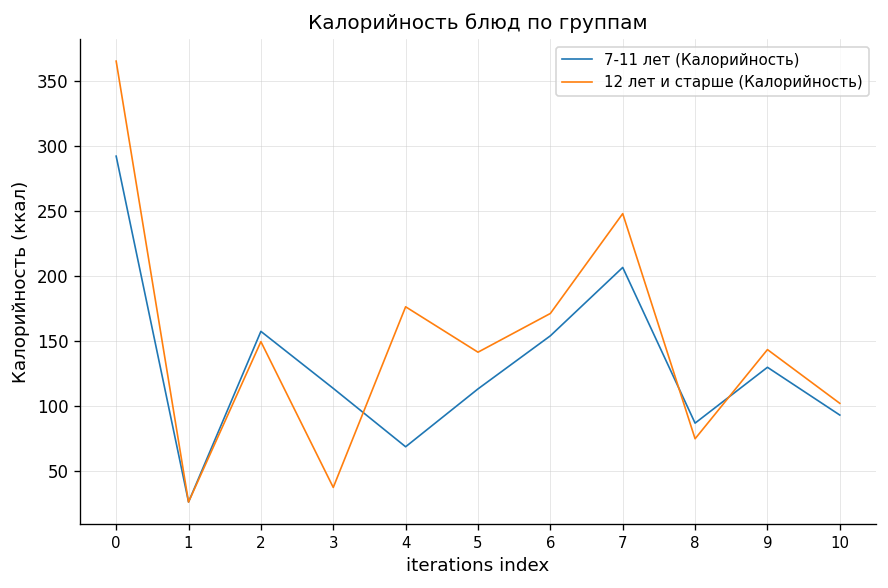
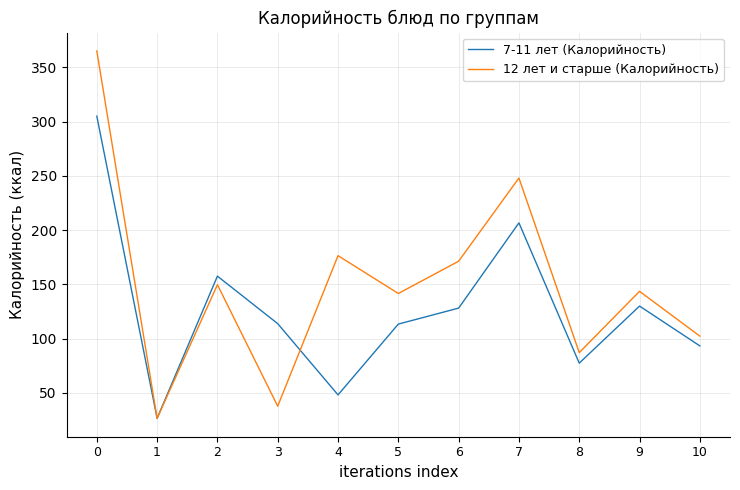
  {
    "7-11 лет (Калорийность)": {
-     "0": 292,
+     "0": 305,
      "2": 158,
      "3": 114,
-     "4": 69,
+     "4": 48,
      "5": 113,
-     "6": 154,
+     "6": 128,
      "7": 207,
-     "8": 87,
+     "8": 77,
      "9": 130,
      "10": 93
    },
    "12 лет и старше (Калорийность)": {
      "0": 365,
      "2": 150,
      "3": 38,
      "4": 176,
      "5": 142,
      "6": 171,
      "7": 248,
-     "8": 75,
+     "8": 87,
      "9": 144,
      "10": 102
    }
  }
